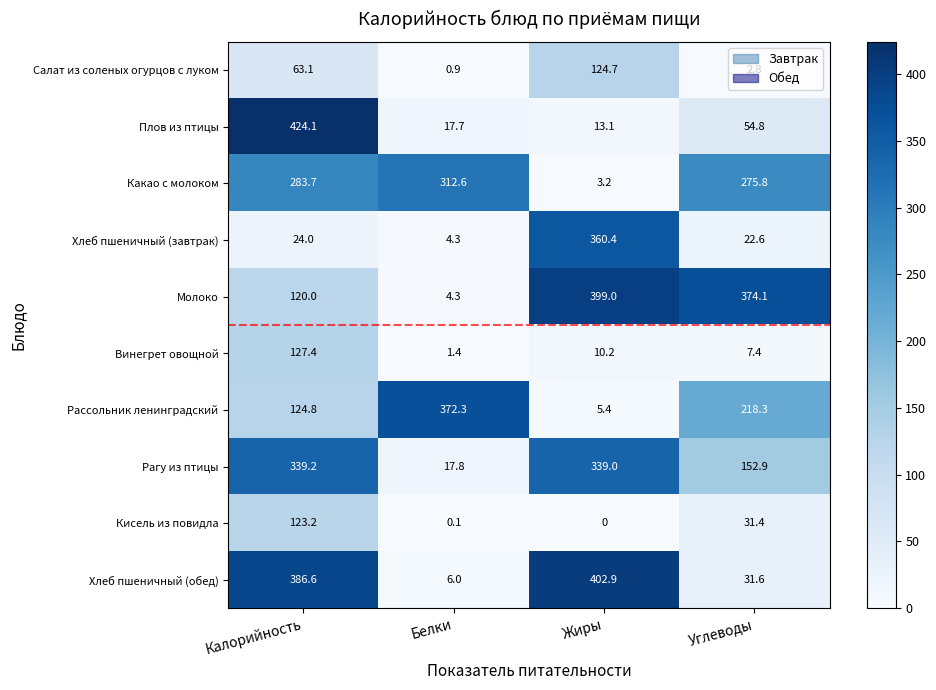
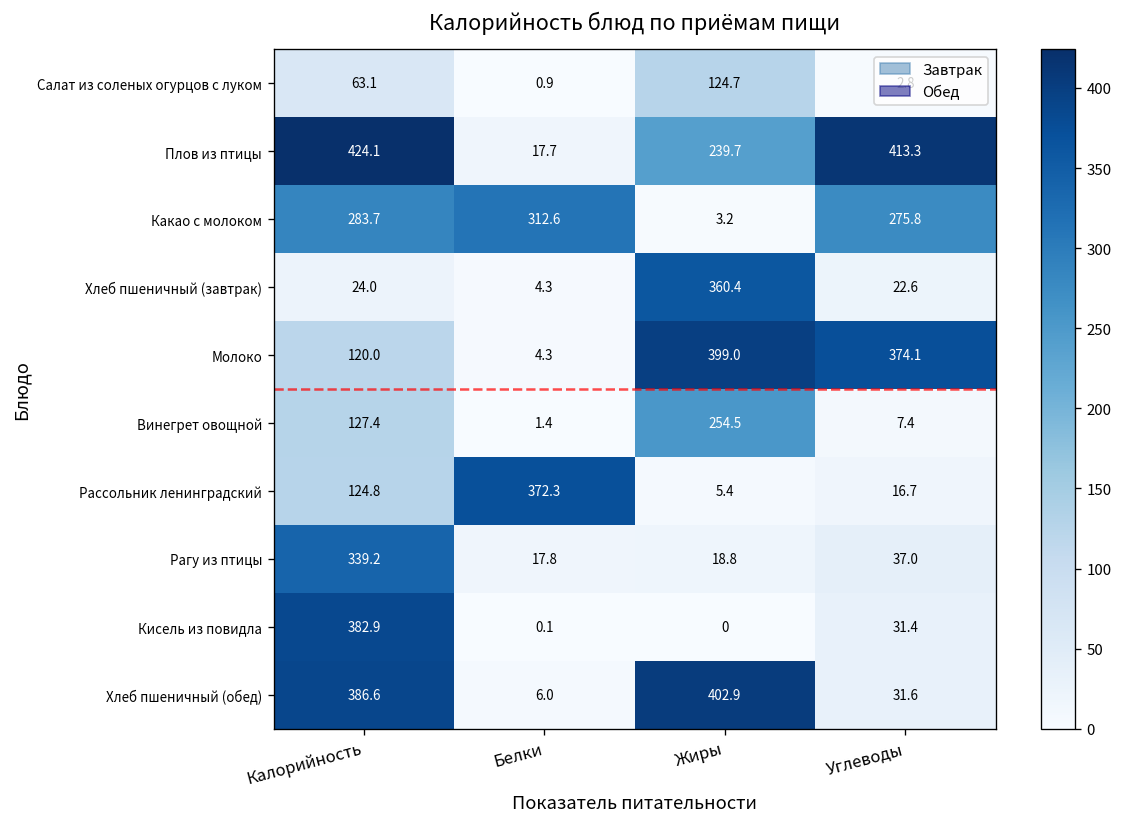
  {
    "Салат из соленых огурцов с луком": {
      "Калорийность": 63.1,
      "Белки": 0.9,
      "Жиры": 124.7
    },
    "Плов из птицы": {
      "Калорийность": 424.1,
      "Белки": 17.7,
-     "Жиры": 13.1,
-     "Углеводы": 54.8
+     "Жиры": 239.7,
+     "Углеводы": 413.3
    },
    "Какао с молоком": {
      "Калорийность": 283.7,
      "Белки": 312.6,
      "Жиры": 3.2,
      "Углеводы": 275.8
    },
    "Хлеб пшеничный (завтрак)": {
      "Калорийность": 24.0,
      "Белки": 4.3,
      "Жиры": 360.4,
      "Углеводы": 22.6
    },
    "Молоко": {
      "Калорийность": 120.0,
      "Белки": 4.3,
      "Жиры": 399.0,
      "Углеводы": 374.1
    },
    "Винегрет овощной": {
      "Калорийность": 127.4,
      "Белки": 1.4,
-     "Жиры": 10.2,
+     "Жиры": 254.5,
      "Углеводы": 7.4
    },
    "Рассольник ленинградский": {
      "Калорийность": 124.8,
      "Белки": 372.3,
      "Жиры": 5.4,
-     "Углеводы": 218.3
+     "Углеводы": 16.7
    },
    "Рагу из птицы": {
      "Калорийность": 339.2,
      "Белки": 17.8,
-     "Жиры": 339.0,
-     "Углеводы": 152.9
+     "Жиры": 18.8,
+     "Углеводы": 37.0
    },
    "Кисель из повидла": {
-     "Калорийность": 123.2,
+     "Калорийность": 382.9,
      "Белки": 0.1,
      "Жиры": 0,
      "Углеводы": 31.4
    },
    "Хлеб пшеничный (обед)": {
      "Калорийность": 386.6,
      "Белки": 6.0,
      "Жиры": 402.9,
      "Углеводы": 31.6
    }
  }
